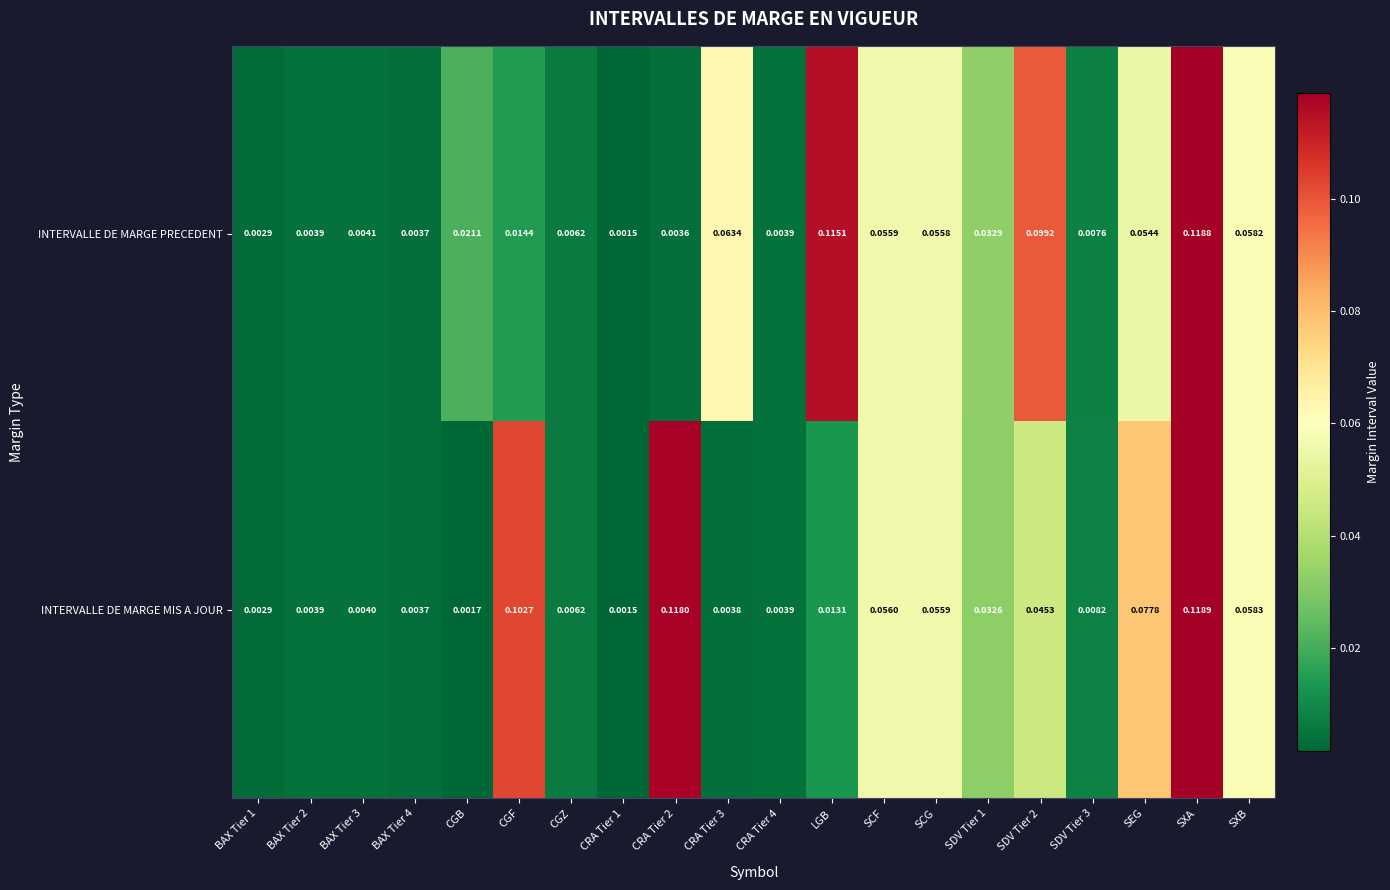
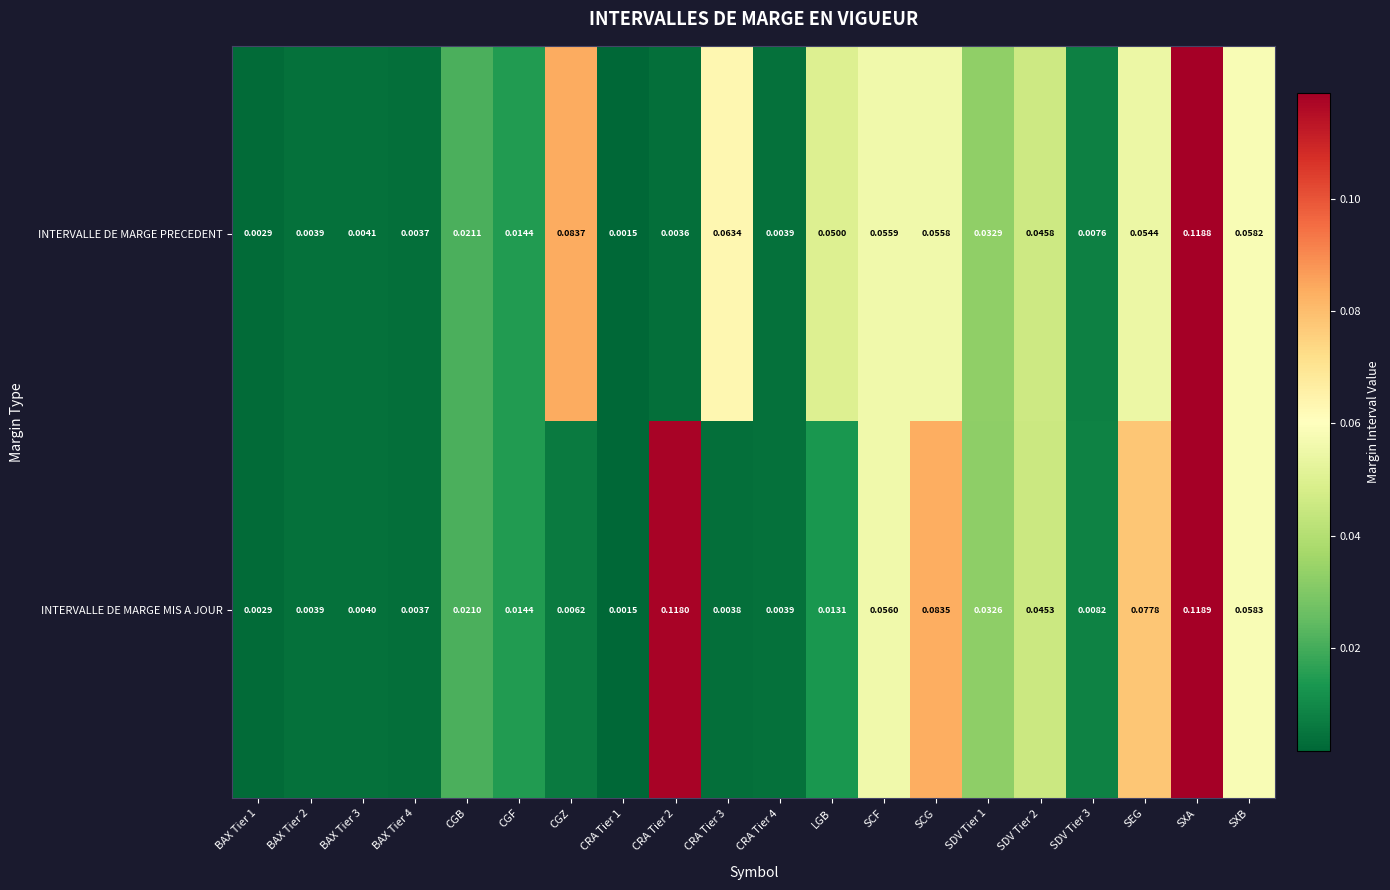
  {
    "INTERVALLE DE MARGE PRECEDENT": {
      "BAX Tier 1": 0.0029,
      "BAX Tier 2": 0.0039,
      "BAX Tier 3": 0.0041,
      "BAX Tier 4": 0.0037,
      "CGB": 0.0211,
      "CGF": 0.0144,
-     "CGZ": 0.0062,
+     "CGZ": 0.0837,
      "CRA Tier 1": 0.0015,
      "CRA Tier 2": 0.0036,
      "CRA Tier 3": 0.0634,
      "CRA Tier 4": 0.0039,
-     "LGB": 0.1151,
+     "LGB": 0.0500,
      "SCF": 0.0559,
      "SCG": 0.0558,
      "SDV Tier 1": 0.0329,
-     "SDV Tier 2": 0.0992,
+     "SDV Tier 2": 0.0458,
      "SDV Tier 3": 0.0076,
      "SEG": 0.0544,
      "SXA": 0.1188,
      "SXB": 0.0582
    },
    "INTERVALLE DE MARGE MIS A JOUR": {
      "BAX Tier 1": 0.0029,
      "BAX Tier 2": 0.0039,
      "BAX Tier 3": 0.0040,
      "BAX Tier 4": 0.0037,
-     "CGB": 0.0017,
-     "CGF": 0.1027,
+     "CGB": 0.0210,
+     "CGF": 0.0144,
      "CGZ": 0.0062,
      "CRA Tier 1": 0.0015,
      "CRA Tier 2": 0.1180,
      "CRA Tier 3": 0.0038,
      "CRA Tier 4": 0.0039,
      "LGB": 0.0131,
      "SCF": 0.0560,
-     "SCG": 0.0559,
+     "SCG": 0.0835,
      "SDV Tier 1": 0.0326,
      "SDV Tier 2": 0.0453,
      "SDV Tier 3": 0.0082,
      "SEG": 0.0778,
      "SXA": 0.1189,
      "SXB": 0.0583
    }
  }
